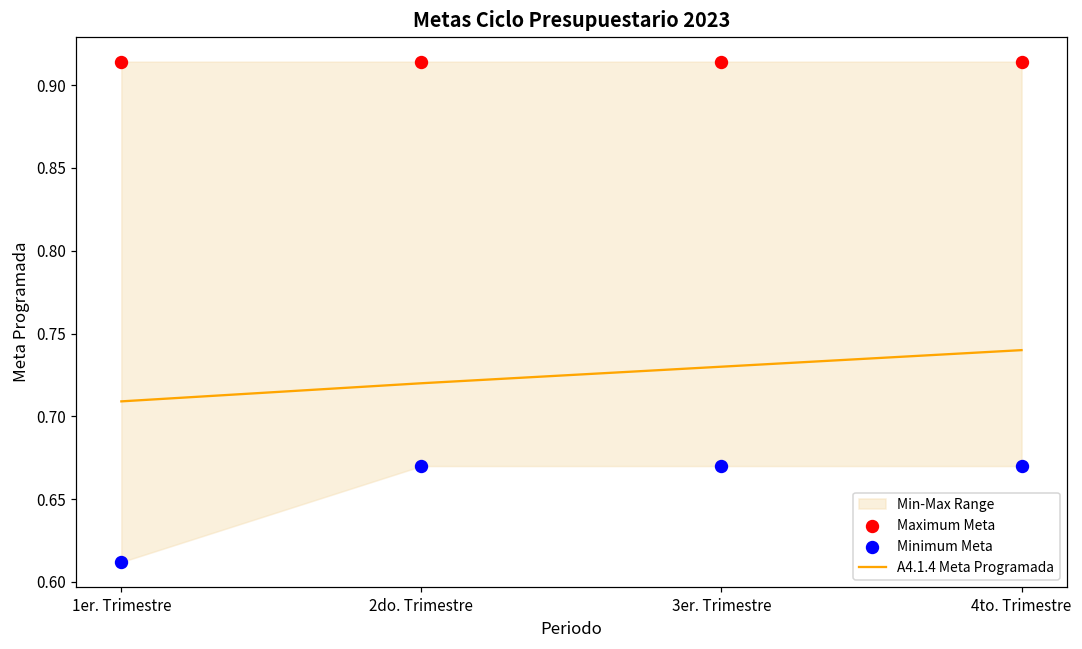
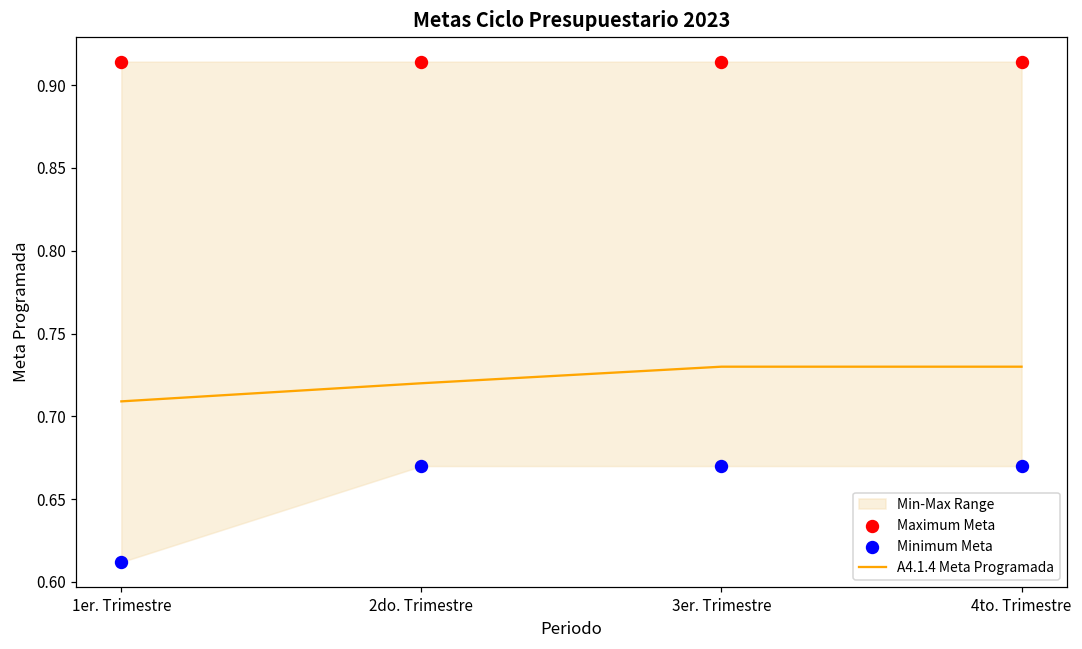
  {
    "A4.1.4 Meta Programada": {
      "1er. Trimestre": 0.71,
      "2do. Trimestre": 0.72,
      "3er. Trimestre": 0.73,
-     "4to. Trimestre": 0.74
+     "4to. Trimestre": 0.73
    }
  }
